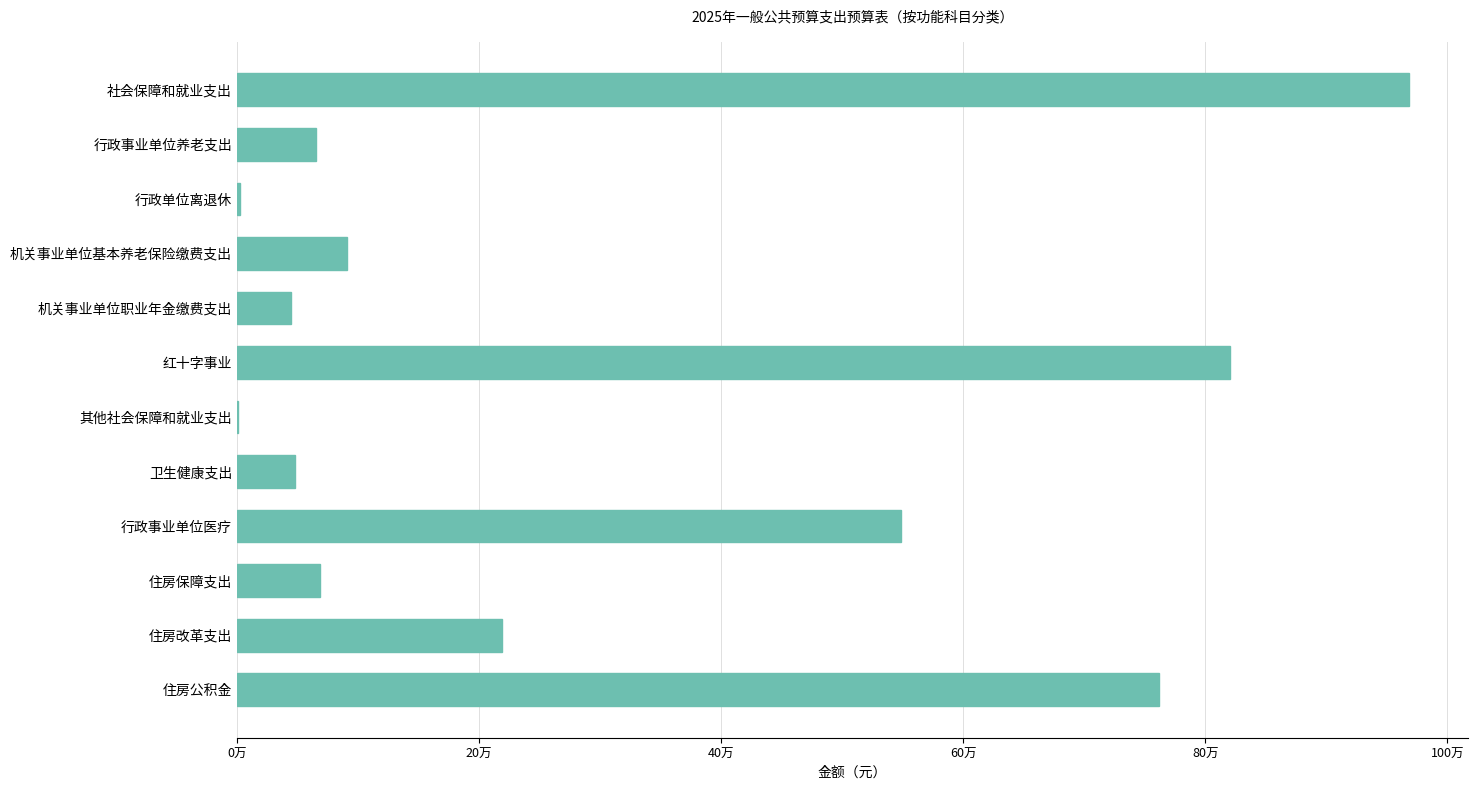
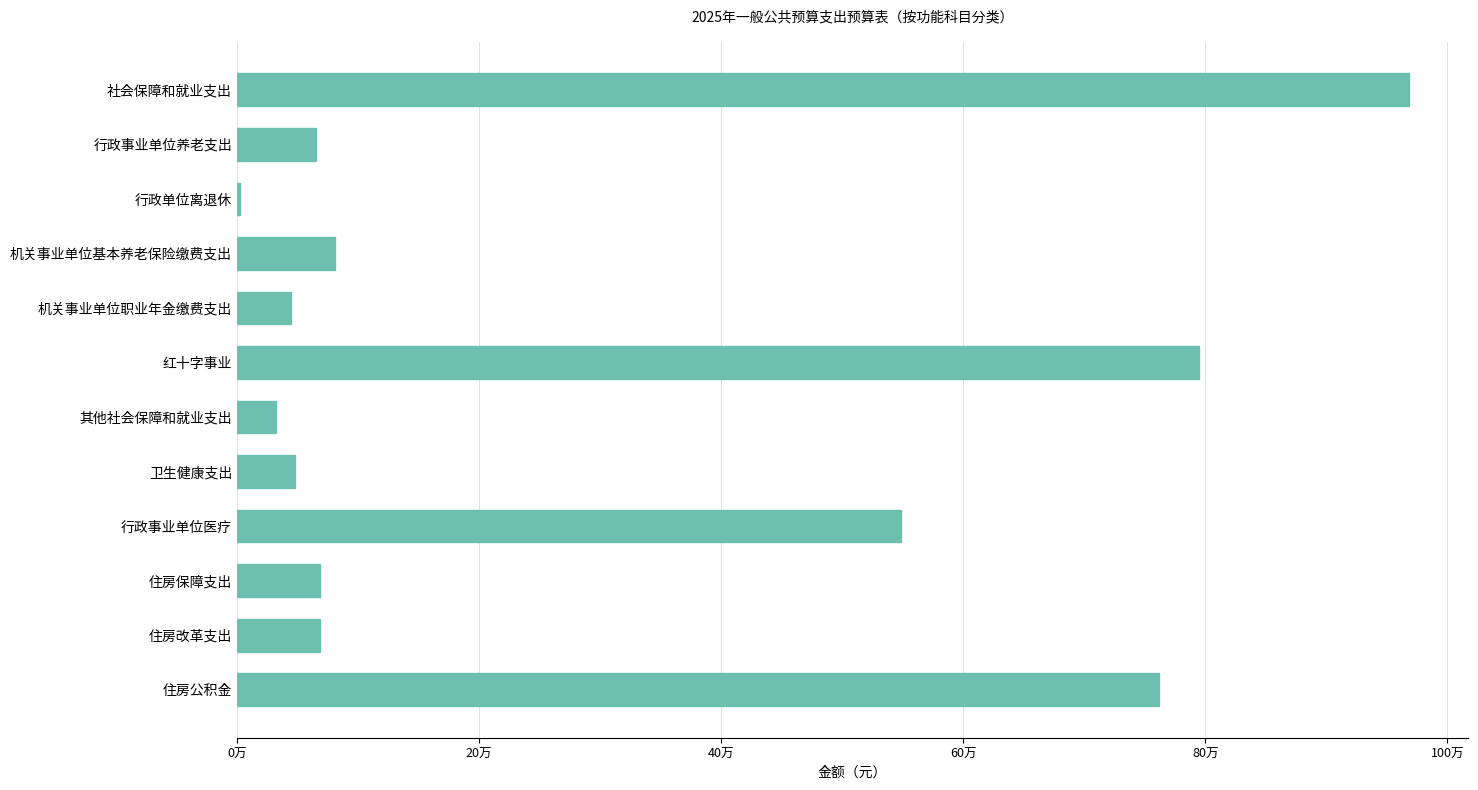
  {
    "社会保障和就业支出": "96.9万",
    "行政事业单位养老支出": "6.6万",
    "行政单位离退休": "0.3万",
-   "机关事业单位基本养老保险缴费支出": "9.1万",
+   "机关事业单位基本养老保险缴费支出": "8.1万",
    "机关事业单位职业年金缴费支出": "4.5万",
-   "红十字事业": "82.0万",
-   "其他社会保障和就业支出": "0.1万",
+   "红十字事业": "79.5万",
+   "其他社会保障和就业支出": "3.2万",
    "卫生健康支出": "4.8万",
    "行政事业单位医疗": "54.8万",
    "住房保障支出": "6.9万",
-   "住房改革支出": "21.9万",
+   "住房改革支出": "6.9万",
    "住房公积金": "76.2万"
  }
